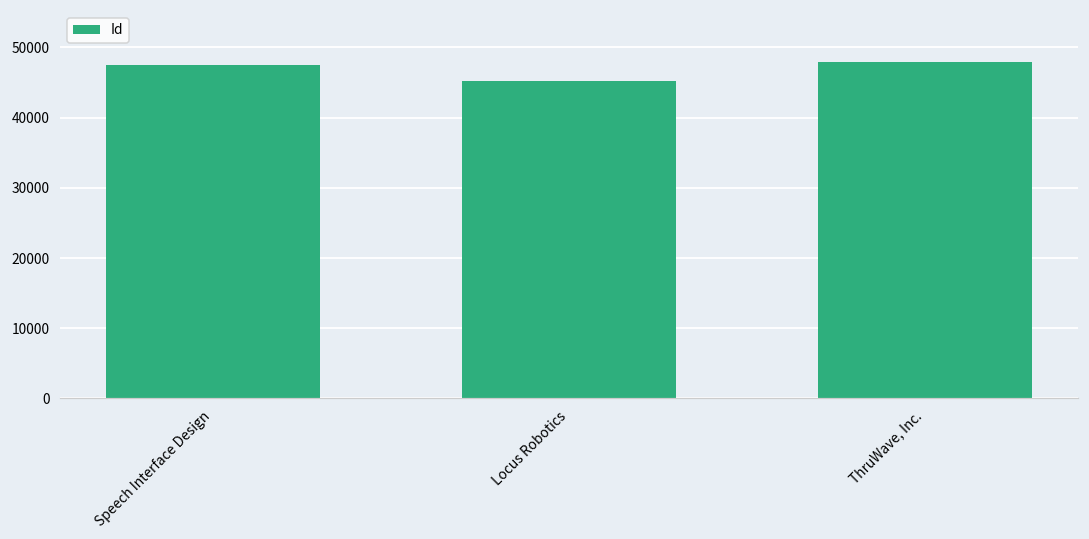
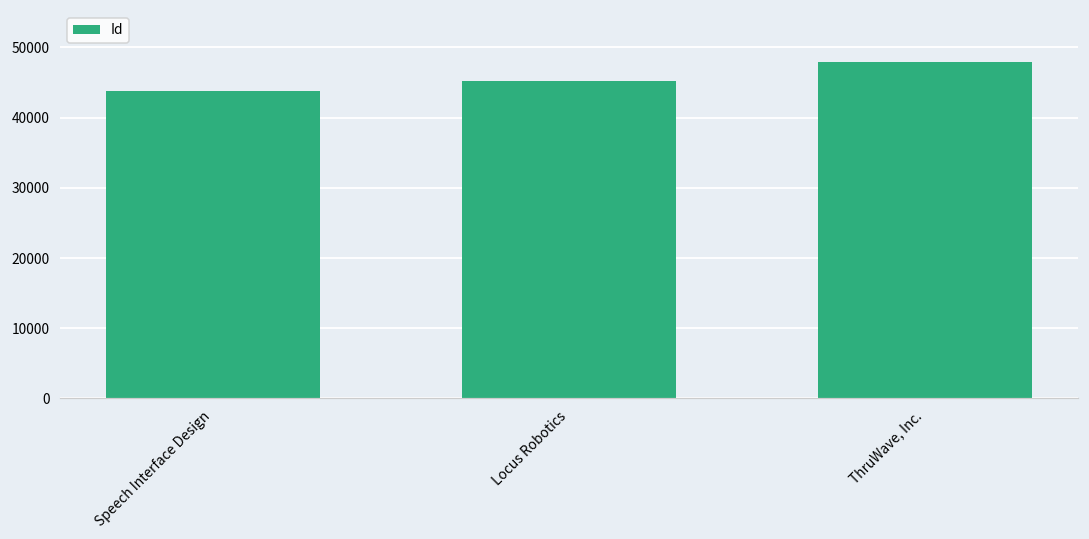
  {
-   "Speech Interface Design": 48000,
+   "Speech Interface Design": 44000,
    "Locus Robotics": 45000,
    "ThruWave, Inc.": 48000
  }
